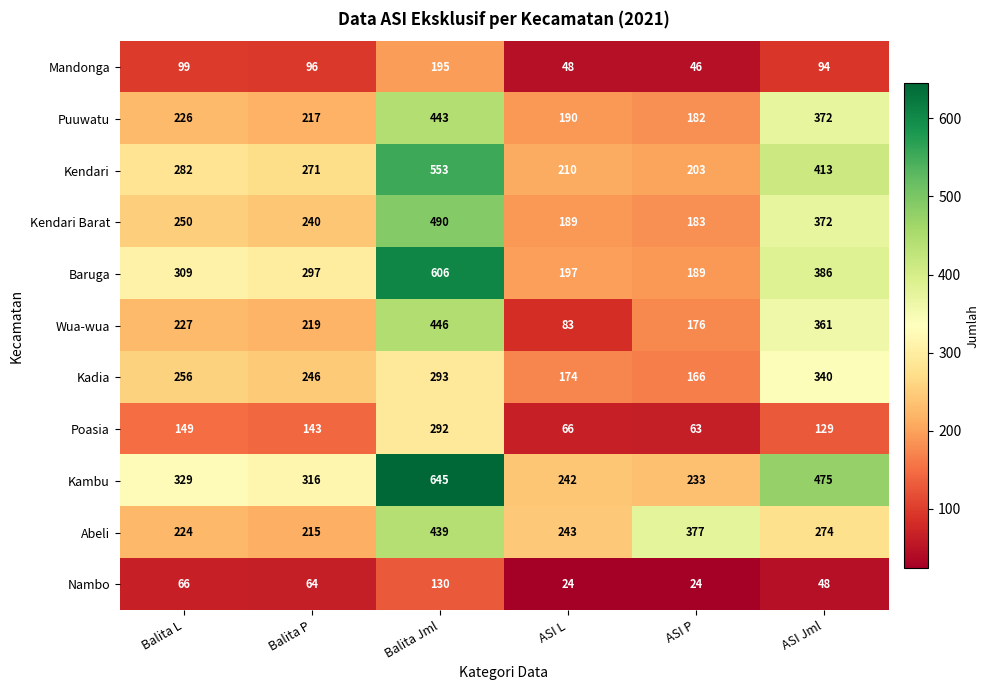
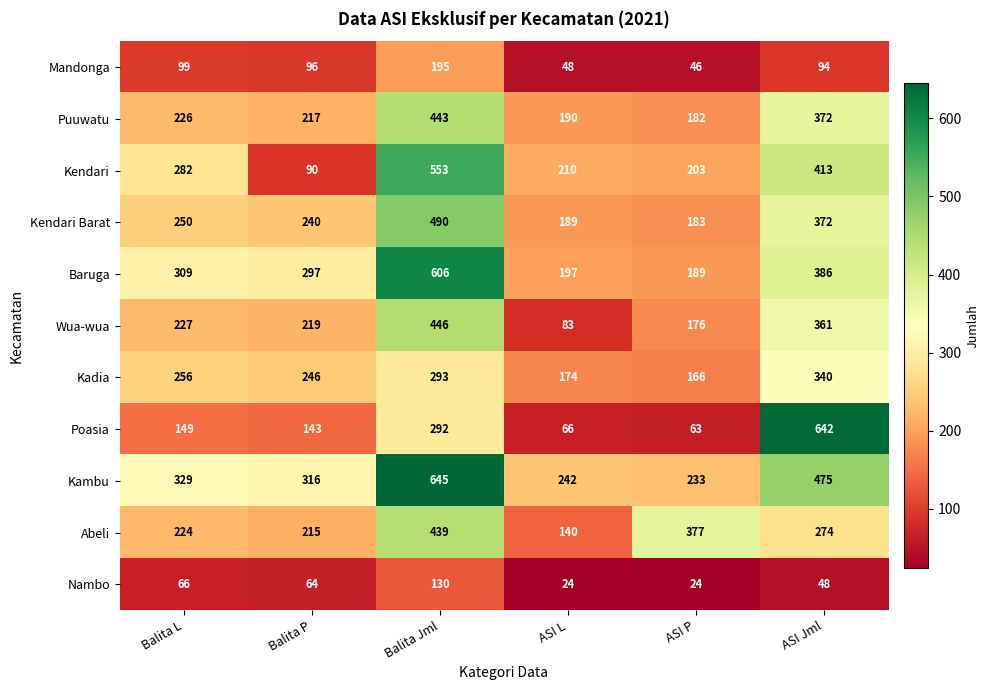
  {
    "Mandonga": {
      "Balita L": 99,
      "Balita P": 96,
      "Balita Jml": 195,
      "ASI L": 48,
      "ASI P": 46,
      "ASI Jml": 94
    },
    "Puuwatu": {
      "Balita L": 226,
      "Balita P": 217,
      "Balita Jml": 443,
      "ASI L": 190,
      "ASI P": 182,
      "ASI Jml": 372
    },
    "Kendari": {
      "Balita L": 282,
-     "Balita P": 271,
+     "Balita P": 90,
      "Balita Jml": 553,
      "ASI L": 210,
      "ASI P": 203,
      "ASI Jml": 413
    },
    "Kendari Barat": {
      "Balita L": 250,
      "Balita P": 240,
      "Balita Jml": 490,
      "ASI L": 189,
      "ASI P": 183,
      "ASI Jml": 372
    },
    "Baruga": {
      "Balita L": 309,
      "Balita P": 297,
      "Balita Jml": 606,
      "ASI L": 197,
      "ASI P": 189,
      "ASI Jml": 386
    },
    "Wua-wua": {
      "Balita L": 227,
      "Balita P": 219,
      "Balita Jml": 446,
      "ASI L": 83,
      "ASI P": 176,
      "ASI Jml": 361
    },
    "Kadia": {
      "Balita L": 256,
      "Balita P": 246,
      "Balita Jml": 293,
      "ASI L": 174,
      "ASI P": 166,
      "ASI Jml": 340
    },
    "Poasia": {
      "Balita L": 149,
      "Balita P": 143,
      "Balita Jml": 292,
      "ASI L": 66,
      "ASI P": 63,
-     "ASI Jml": 129
+     "ASI Jml": 642
    },
    "Kambu": {
      "Balita L": 329,
      "Balita P": 316,
      "Balita Jml": 645,
      "ASI L": 242,
      "ASI P": 233,
      "ASI Jml": 475
    },
    "Abeli": {
      "Balita L": 224,
      "Balita P": 215,
      "Balita Jml": 439,
-     "ASI L": 243,
+     "ASI L": 140,
      "ASI P": 377,
      "ASI Jml": 274
    },
    "Nambo": {
      "Balita L": 66,
      "Balita P": 64,
      "Balita Jml": 130,
      "ASI L": 24,
      "ASI P": 24,
      "ASI Jml": 48
    }
  }
